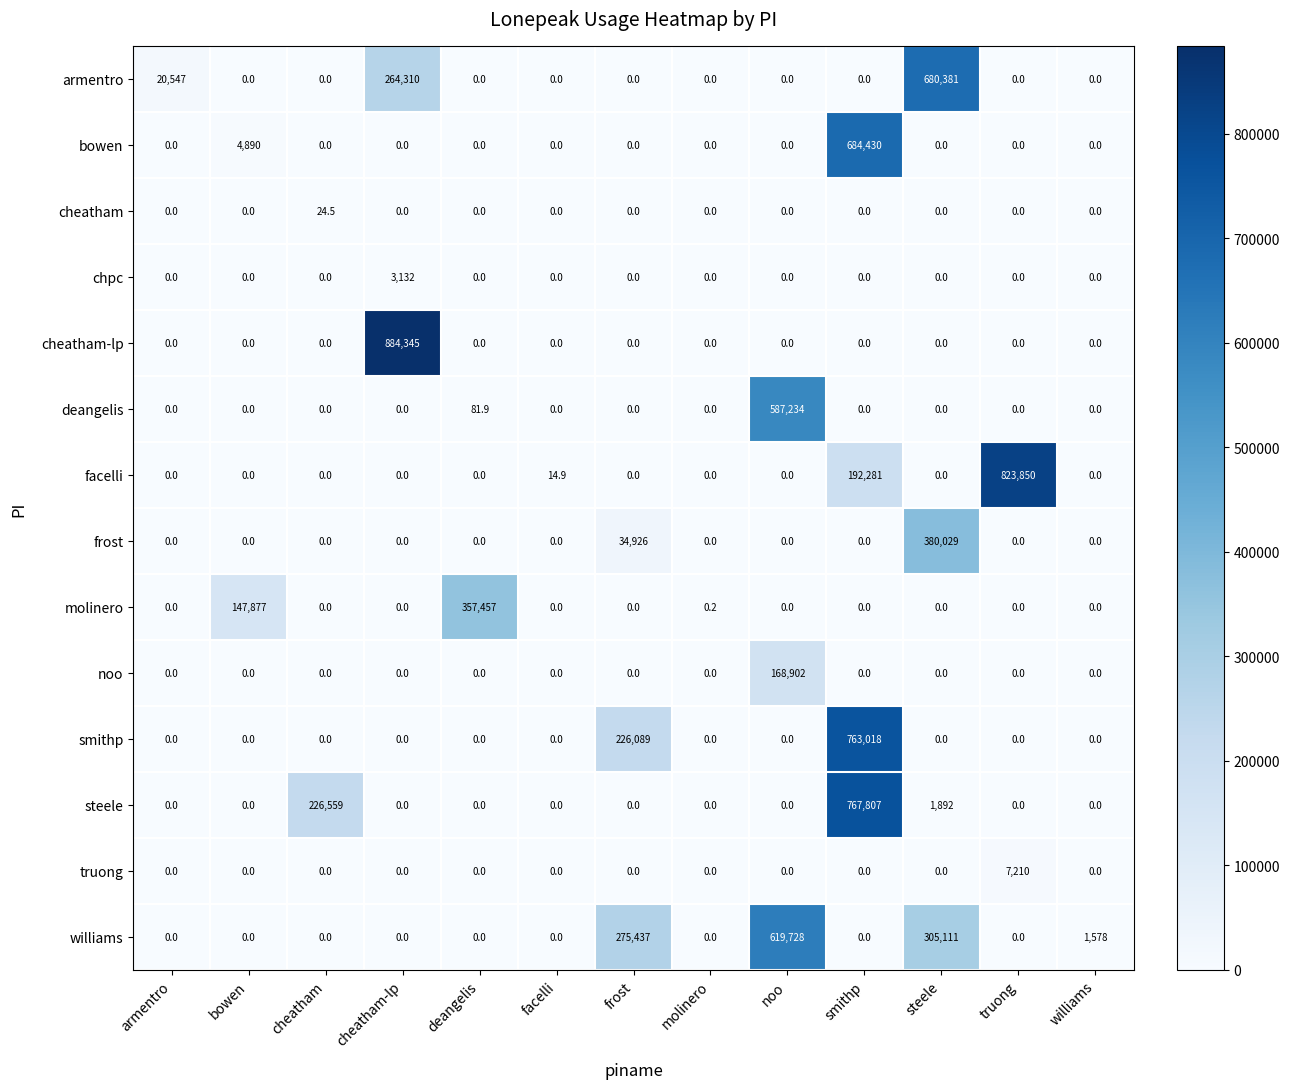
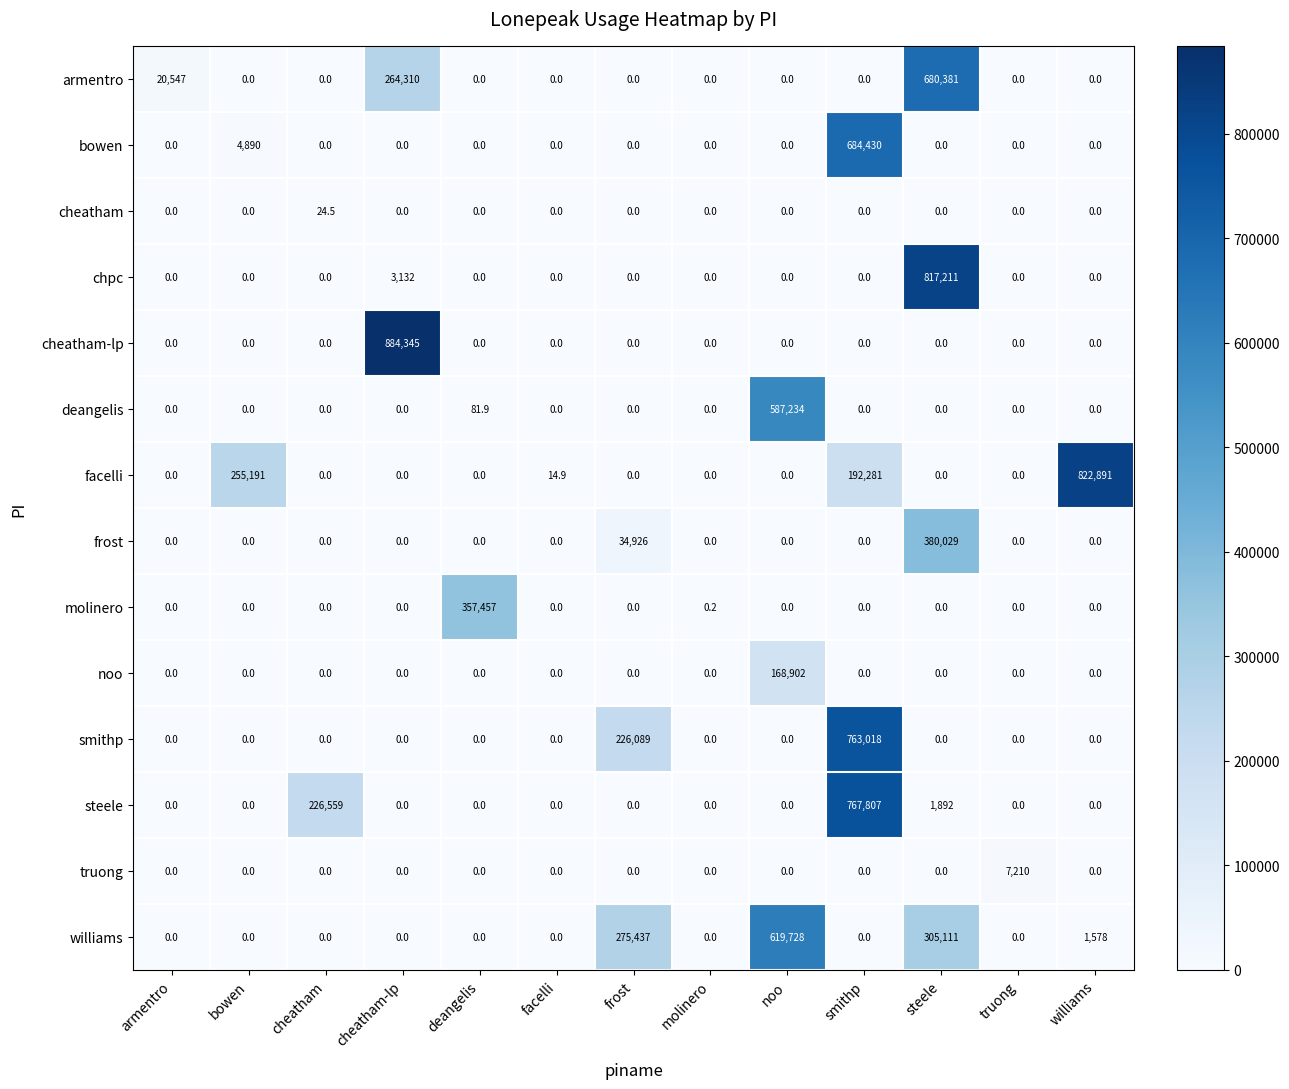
  {
    "armentro": {
      "armentro": "20,547",
      "bowen": "0.0",
      "cheatham": "0.0",
      "cheatham-lp": "264,310",
      "deangelis": "0.0",
      "facelli": "0.0",
      "frost": "0.0",
      "molinero": "0.0",
      "noo": "0.0",
      "smithp": "0.0",
      "steele": "680,381",
      "truong": "0.0",
      "williams": "0.0"
    },
    "bowen": {
      "armentro": "0.0",
      "bowen": "4,890",
      "cheatham": "0.0",
      "cheatham-lp": "0.0",
      "deangelis": "0.0",
      "facelli": "0.0",
      "frost": "0.0",
      "molinero": "0.0",
      "noo": "0.0",
      "smithp": "684,430",
      "steele": "0.0",
      "truong": "0.0",
      "williams": "0.0"
    },
    "cheatham": {
      "armentro": "0.0",
      "bowen": "0.0",
      "cheatham": "24.5",
      "cheatham-lp": "0.0",
      "deangelis": "0.0",
      "facelli": "0.0",
      "frost": "0.0",
      "molinero": "0.0",
      "noo": "0.0",
      "smithp": "0.0",
      "steele": "0.0",
      "truong": "0.0",
      "williams": "0.0"
    },
    "chpc": {
      "armentro": "0.0",
      "bowen": "0.0",
      "cheatham": "0.0",
      "cheatham-lp": "3,132",
      "deangelis": "0.0",
      "facelli": "0.0",
      "frost": "0.0",
      "molinero": "0.0",
      "noo": "0.0",
      "smithp": "0.0",
-     "steele": "0.0",
+     "steele": "817,211",
      "truong": "0.0",
      "williams": "0.0"
    },
    "cheatham-lp": {
      "armentro": "0.0",
      "bowen": "0.0",
      "cheatham": "0.0",
      "cheatham-lp": "884,345",
      "deangelis": "0.0",
      "facelli": "0.0",
      "frost": "0.0",
      "molinero": "0.0",
      "noo": "0.0",
      "smithp": "0.0",
      "steele": "0.0",
      "truong": "0.0",
      "williams": "0.0"
    },
    "deangelis": {
      "armentro": "0.0",
      "bowen": "0.0",
      "cheatham": "0.0",
      "cheatham-lp": "0.0",
      "deangelis": "81.9",
      "facelli": "0.0",
      "frost": "0.0",
      "molinero": "0.0",
      "noo": "587,234",
      "smithp": "0.0",
      "steele": "0.0",
      "truong": "0.0",
      "williams": "0.0"
    },
    "facelli": {
      "armentro": "0.0",
-     "bowen": "0.0",
+     "bowen": "255,191",
      "cheatham": "0.0",
      "cheatham-lp": "0.0",
      "deangelis": "0.0",
      "facelli": "14.9",
      "frost": "0.0",
      "molinero": "0.0",
      "noo": "0.0",
      "smithp": "192,281",
      "steele": "0.0",
-     "truong": "823,850",
-     "williams": "0.0"
+     "truong": "0.0",
+     "williams": "822,891"
    },
    "frost": {
      "armentro": "0.0",
      "bowen": "0.0",
      "cheatham": "0.0",
      "cheatham-lp": "0.0",
      "deangelis": "0.0",
      "facelli": "0.0",
      "frost": "34,926",
      "molinero": "0.0",
      "noo": "0.0",
      "smithp": "0.0",
      "steele": "380,029",
      "truong": "0.0",
      "williams": "0.0"
    },
    "molinero": {
      "armentro": "0.0",
-     "bowen": "147,877",
+     "bowen": "0.0",
      "cheatham": "0.0",
      "cheatham-lp": "0.0",
      "deangelis": "357,457",
      "facelli": "0.0",
      "frost": "0.0",
      "molinero": "0.2",
      "noo": "0.0",
      "smithp": "0.0",
      "steele": "0.0",
      "truong": "0.0",
      "williams": "0.0"
    },
    "noo": {
      "armentro": "0.0",
      "bowen": "0.0",
      "cheatham": "0.0",
      "cheatham-lp": "0.0",
      "deangelis": "0.0",
      "facelli": "0.0",
      "frost": "0.0",
      "molinero": "0.0",
      "noo": "168,902",
      "smithp": "0.0",
      "steele": "0.0",
      "truong": "0.0",
      "williams": "0.0"
    },
    "smithp": {
      "armentro": "0.0",
      "bowen": "0.0",
      "cheatham": "0.0",
      "cheatham-lp": "0.0",
      "deangelis": "0.0",
      "facelli": "0.0",
      "frost": "226,089",
      "molinero": "0.0",
      "noo": "0.0",
      "smithp": "763,018",
      "steele": "0.0",
      "truong": "0.0",
      "williams": "0.0"
    },
    "steele": {
      "armentro": "0.0",
      "bowen": "0.0",
      "cheatham": "226,559",
      "cheatham-lp": "0.0",
      "deangelis": "0.0",
      "facelli": "0.0",
      "frost": "0.0",
      "molinero": "0.0",
      "noo": "0.0",
      "smithp": "767,807",
      "steele": "1,892",
      "truong": "0.0",
      "williams": "0.0"
    },
    "truong": {
      "armentro": "0.0",
      "bowen": "0.0",
      "cheatham": "0.0",
      "cheatham-lp": "0.0",
      "deangelis": "0.0",
      "facelli": "0.0",
      "frost": "0.0",
      "molinero": "0.0",
      "noo": "0.0",
      "smithp": "0.0",
      "steele": "0.0",
      "truong": "7,210",
      "williams": "0.0"
    },
    "williams": {
      "armentro": "0.0",
      "bowen": "0.0",
      "cheatham": "0.0",
      "cheatham-lp": "0.0",
      "deangelis": "0.0",
      "facelli": "0.0",
      "frost": "275,437",
      "molinero": "0.0",
      "noo": "619,728",
      "smithp": "0.0",
      "steele": "305,111",
      "truong": "0.0",
      "williams": "1,578"
    }
  }
